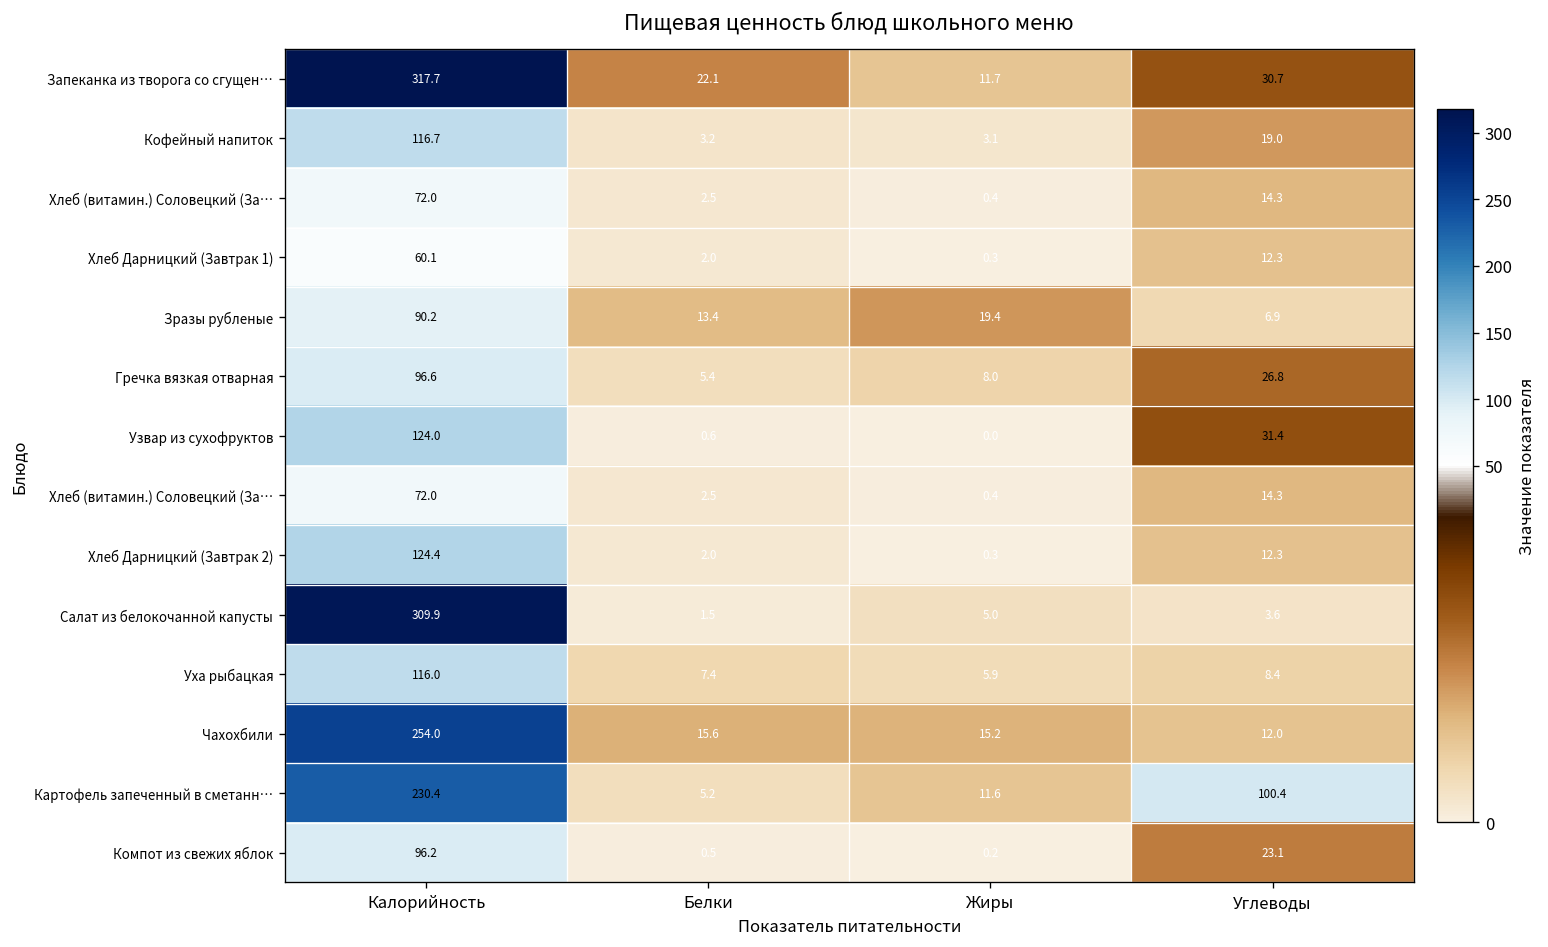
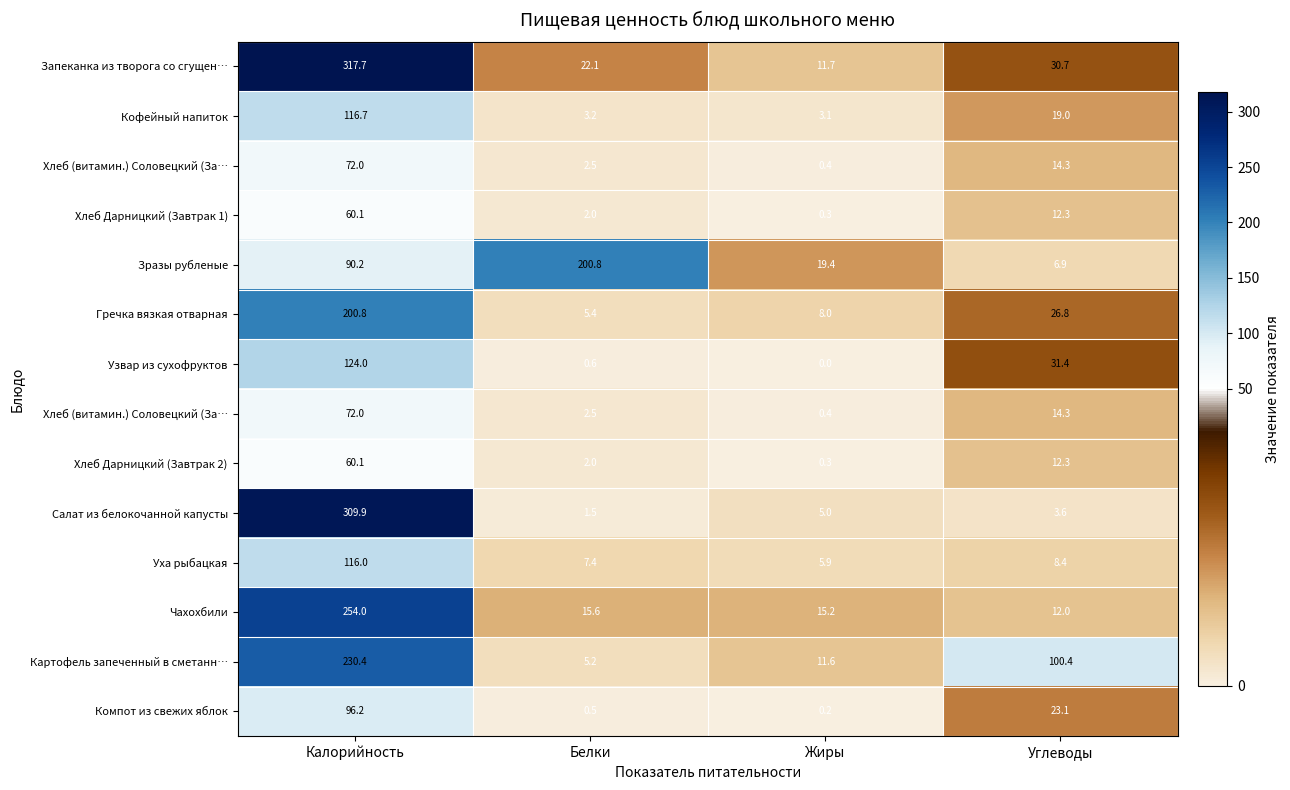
  {
    "Запеканка из творога со сгущен…": {
      "Калорийность": 317.7,
      "Белки": 22.1,
      "Жиры": 11.7,
      "Углеводы": 30.7
    },
    "Кофейный напиток": {
      "Калорийность": 116.7,
      "Белки": 3.2,
      "Жиры": 3.1,
      "Углеводы": 19.0
    },
    "Хлеб Дарницкий (Завтрак 1)": {
      "Калорийность": 60.1,
      "Углеводы": 12.3
    },
    "Зразы рубленые": {
      "Калорийность": 90.2,
-     "Белки": 13.4,
+     "Белки": 200.8,
      "Жиры": 19.4,
      "Углеводы": 6.9
    },
    "Гречка вязкая отварная": {
-     "Калорийность": 96.6,
+     "Калорийность": 200.8,
      "Белки": 5.4,
      "Жиры": 8.0,
      "Углеводы": 26.8
    },
    "Узвар из сухофруктов": {
      "Калорийность": 124.0,
      "Углеводы": 31.4
    },
    "Хлеб Дарницкий (Завтрак 2)": {
-     "Калорийность": 124.4,
+     "Калорийность": 60.1,
      "Углеводы": 12.3
    },
    "Салат из белокочанной капусты": {
      "Калорийность": 309.9,
      "Жиры": 5.0,
      "Углеводы": 3.6
    },
    "Уха рыбацкая": {
      "Калорийность": 116.0,
      "Белки": 7.4,
      "Жиры": 5.9,
      "Углеводы": 8.4
    },
    "Чахохбили": {
      "Калорийность": 254.0,
      "Белки": 15.6,
      "Жиры": 15.2,
      "Углеводы": 12.0
    },
    "Картофель запеченный в сметанн…": {
      "Калорийность": 230.4,
      "Белки": 5.2,
      "Жиры": 11.6,
      "Углеводы": 100.4
    },
    "Компот из свежих яблок": {
      "Калорийность": 96.2,
      "Углеводы": 23.1
    }
  }
